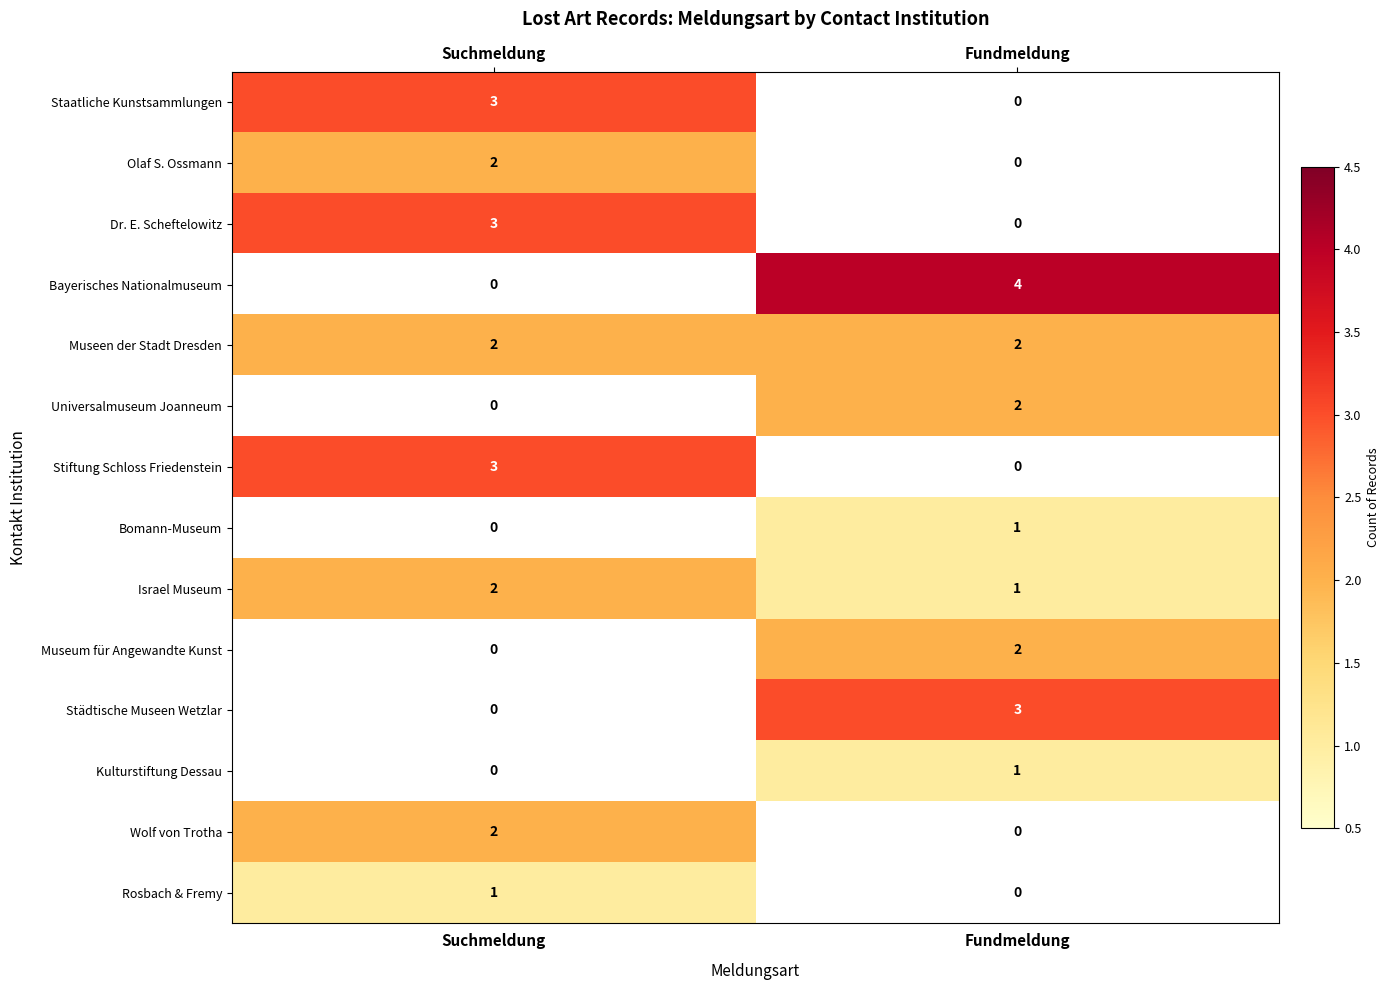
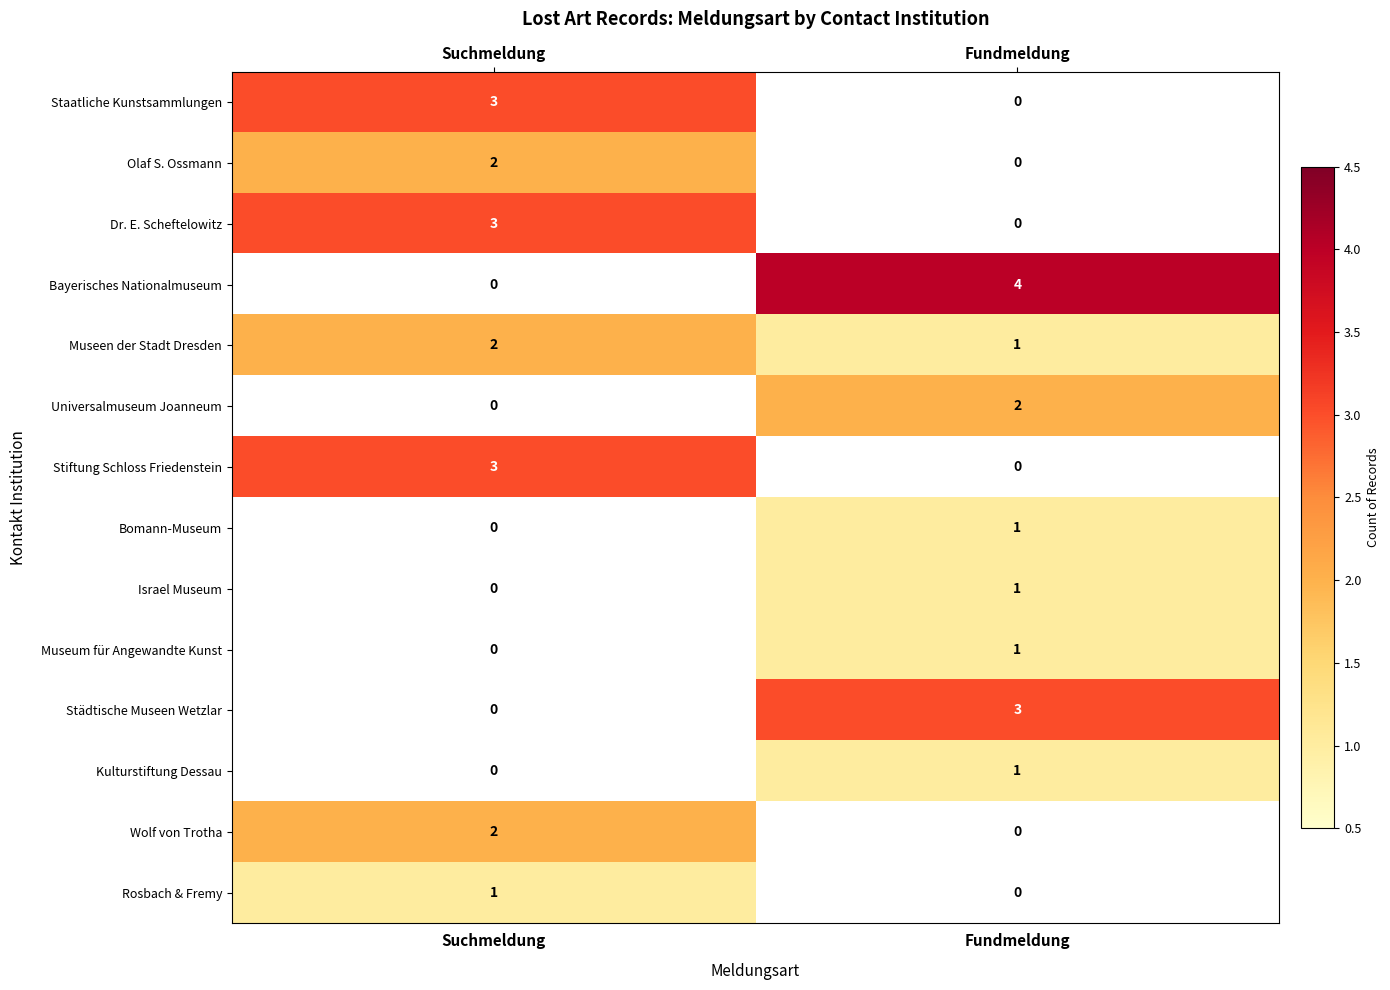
  {
    "Staatliche Kunstsammlungen": {
      "Suchmeldung": 3,
      "Fundmeldung": 0
    },
    "Olaf S. Ossmann": {
      "Suchmeldung": 2,
      "Fundmeldung": 0
    },
    "Dr. E. Scheftelowitz": {
      "Suchmeldung": 3,
      "Fundmeldung": 0
    },
    "Bayerisches Nationalmuseum": {
      "Suchmeldung": 0,
      "Fundmeldung": 4
    },
    "Museen der Stadt Dresden": {
      "Suchmeldung": 2,
-     "Fundmeldung": 2
+     "Fundmeldung": 1
    },
    "Universalmuseum Joanneum": {
      "Suchmeldung": 0,
      "Fundmeldung": 2
    },
    "Stiftung Schloss Friedenstein": {
      "Suchmeldung": 3,
      "Fundmeldung": 0
    },
    "Bomann-Museum": {
      "Suchmeldung": 0,
      "Fundmeldung": 1
    },
    "Israel Museum": {
-     "Suchmeldung": 2,
+     "Suchmeldung": 0,
      "Fundmeldung": 1
    },
    "Museum für Angewandte Kunst": {
      "Suchmeldung": 0,
-     "Fundmeldung": 2
+     "Fundmeldung": 1
    },
    "Städtische Museen Wetzlar": {
      "Suchmeldung": 0,
      "Fundmeldung": 3
    },
    "Kulturstiftung Dessau": {
      "Suchmeldung": 0,
      "Fundmeldung": 1
    },
    "Wolf von Trotha": {
      "Suchmeldung": 2,
      "Fundmeldung": 0
    },
    "Rosbach & Fremy": {
      "Suchmeldung": 1,
      "Fundmeldung": 0
    }
  }
